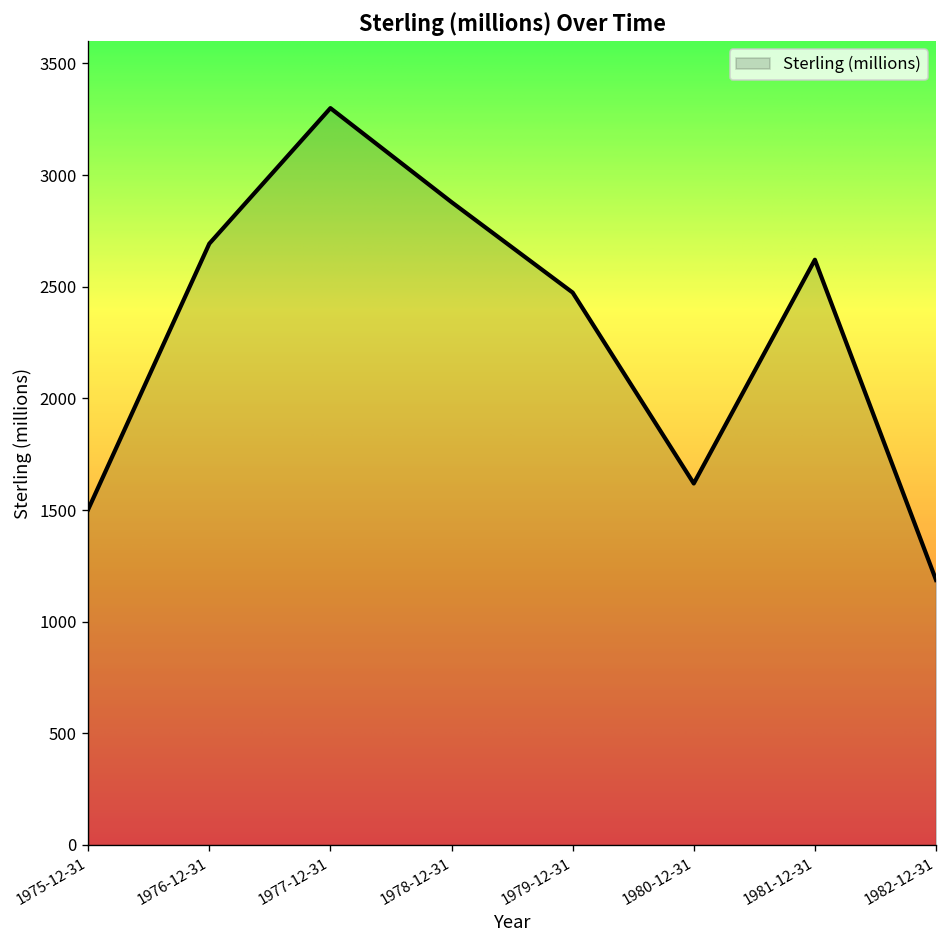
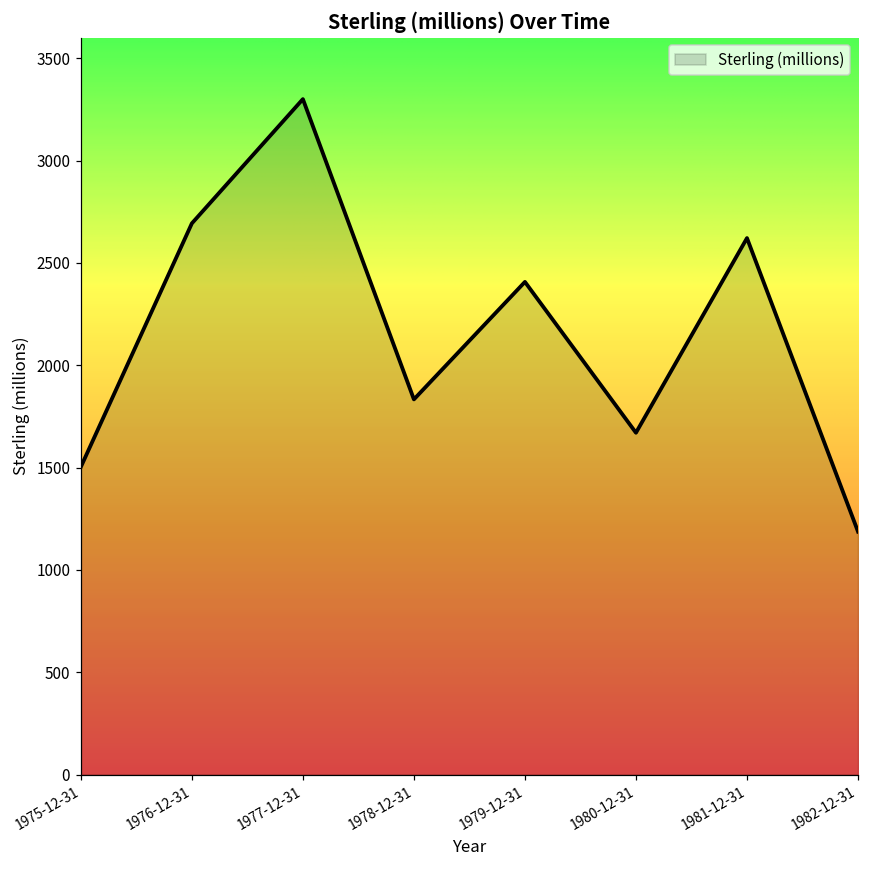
  {
    "1975-12-31": 1500,
    "1976-12-31": 2690,
    "1977-12-31": 3300,
-   "1978-12-31": 2880,
-   "1979-12-31": 2470,
-   "1980-12-31": 1620,
+   "1978-12-31": 1830,
+   "1979-12-31": 2410,
+   "1980-12-31": 1670,
    "1981-12-31": 2620,
    "1982-12-31": 1190
  }
